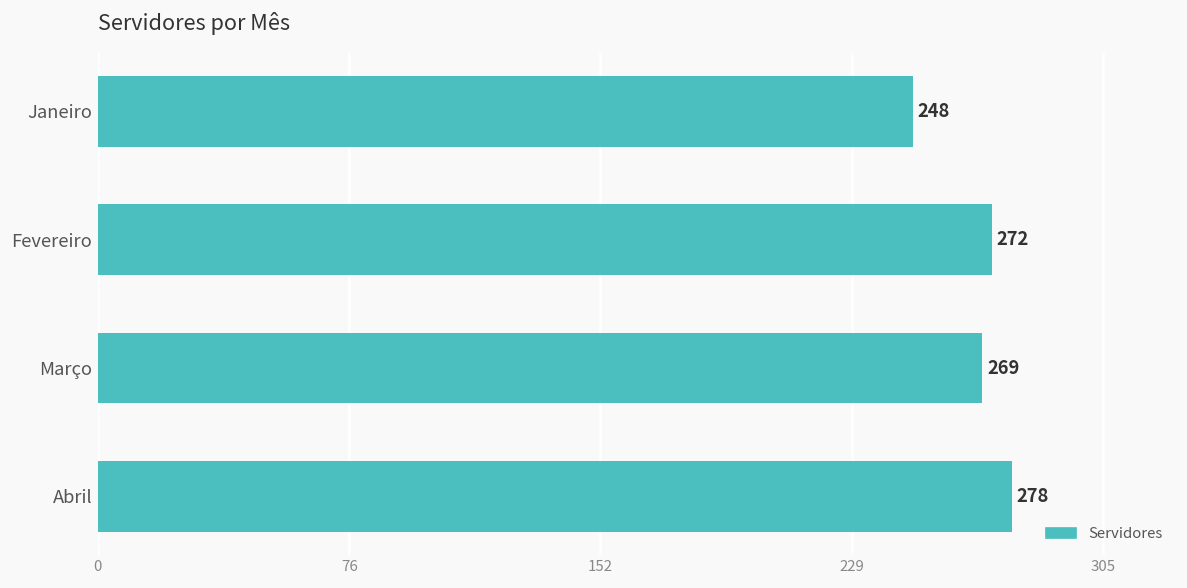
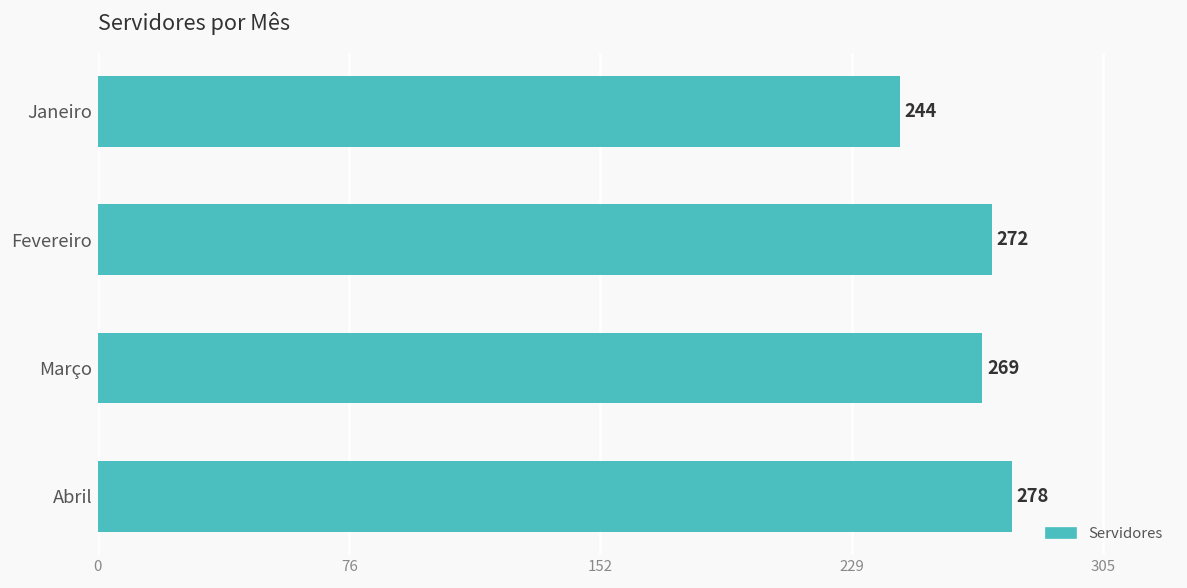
  {
-   "Janeiro": 248,
+   "Janeiro": 244,
    "Fevereiro": 272,
    "Março": 269,
    "Abril": 278
  }
